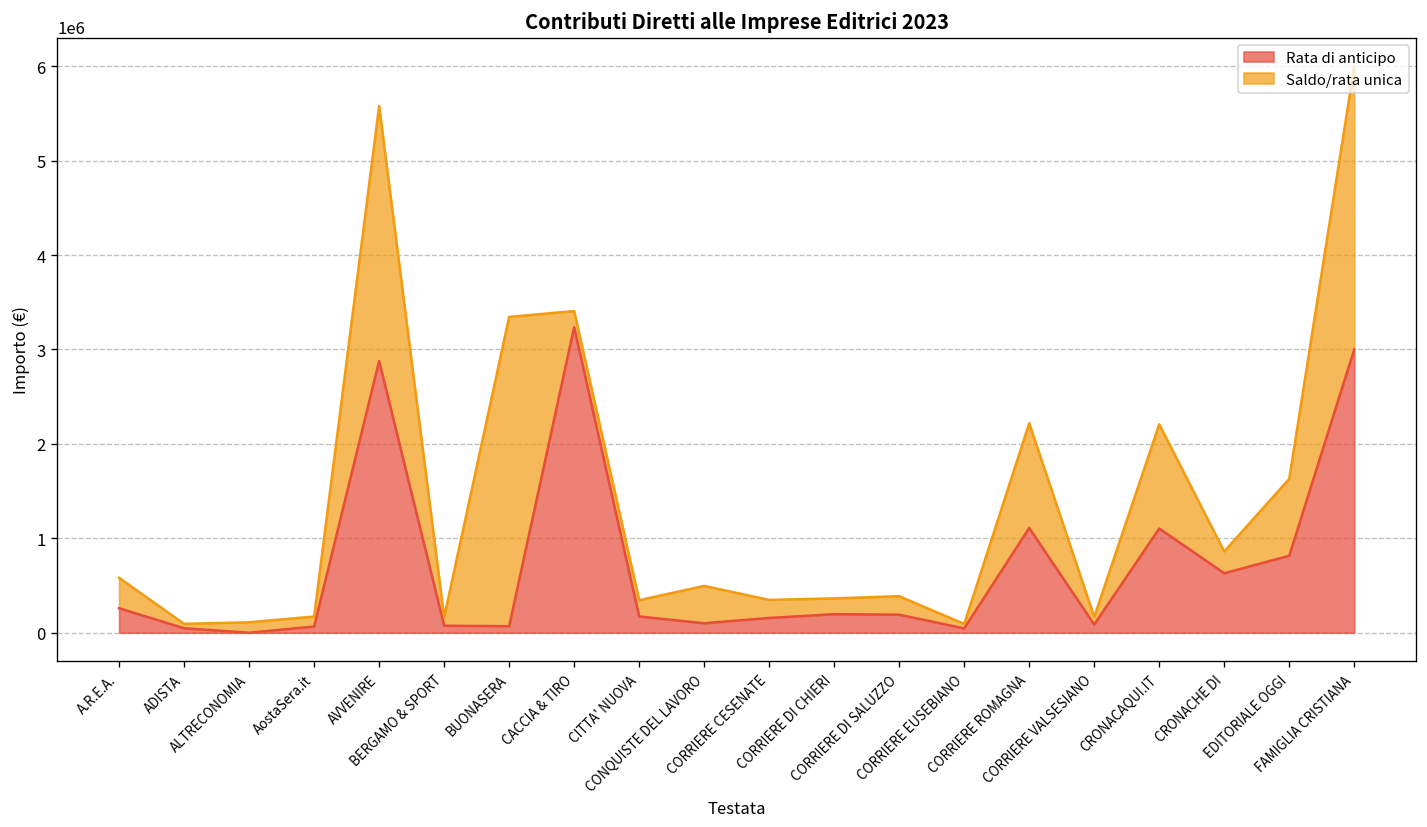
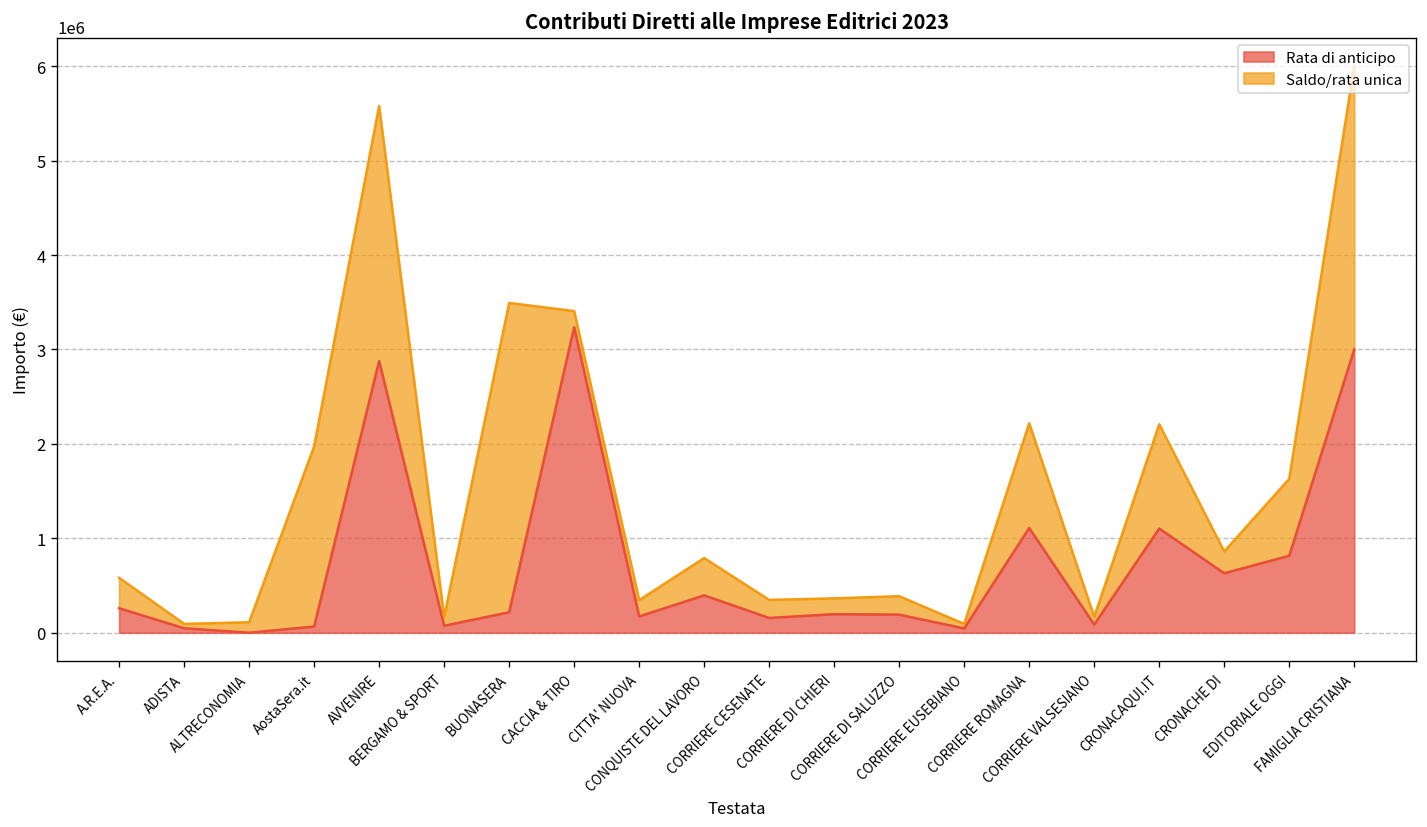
  {
    "Rata di anticipo": {
      "A.R.E.A.": 300000,
      "ADISTA": 0,
      "ALTRECONOMIA": 0,
      "AostaSera.it": 100000,
      "AVVENIRE": 2900000,
      "BERGAMO & SPORT": 100000,
-     "BUONASERA": 100000,
+     "BUONASERA": 200000,
      "CACCIA & TIRO": 3200000,
      "CITTA' NUOVA": 200000,
-     "CONQUISTE DEL LAVORO": 100000,
+     "CONQUISTE DEL LAVORO": 400000,
      "CORRIERE CESENATE": 200000,
      "CORRIERE DI CHIERI": 200000,
      "CORRIERE DI SALUZZO": 200000,
      "CORRIERE EUSEBIANO": 0,
      "CORRIERE ROMAGNA": 1100000,
      "CORRIERE VALSESIANO": 100000,
      "CRONACAQUI.IT": 1100000,
      "CRONACHE DI": 600000,
      "EDITORIALE OGGI": 800000,
      "FAMIGLIA CRISTIANA": 3000000
    },
    "Saldo/rata unica": {
      "A.R.E.A.": 300000,
      "ADISTA": 0,
      "ALTRECONOMIA": 100000,
-     "AostaSera.it": 100000,
+     "AostaSera.it": 1900000,
      "AVVENIRE": 2700000,
      "BERGAMO & SPORT": 100000,
      "BUONASERA": 3300000,
      "CACCIA & TIRO": 200000,
      "CITTA' NUOVA": 200000,
      "CONQUISTE DEL LAVORO": 400000,
      "CORRIERE CESENATE": 200000,
      "CORRIERE DI CHIERI": 200000,
      "CORRIERE DI SALUZZO": 200000,
      "CORRIERE EUSEBIANO": 0,
      "CORRIERE ROMAGNA": 1100000,
      "CORRIERE VALSESIANO": 100000,
      "CRONACAQUI.IT": 1100000,
      "CRONACHE DI": 200000,
      "EDITORIALE OGGI": 800000
    }
  }
